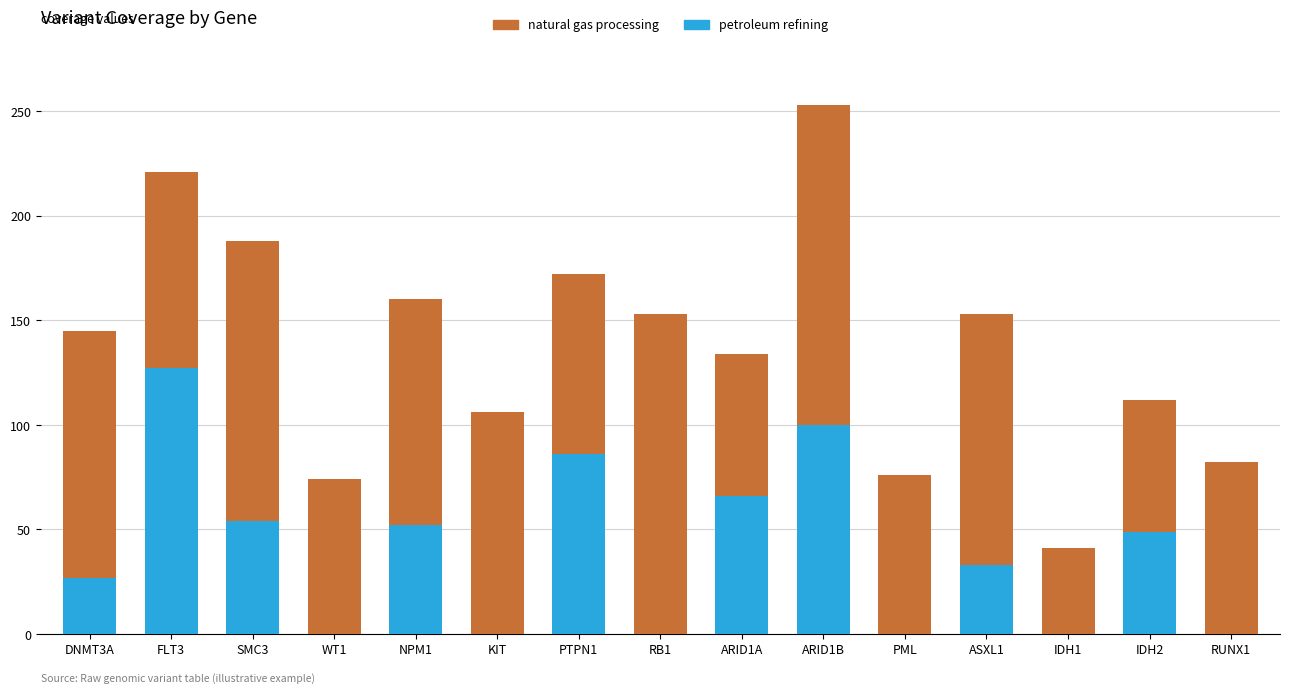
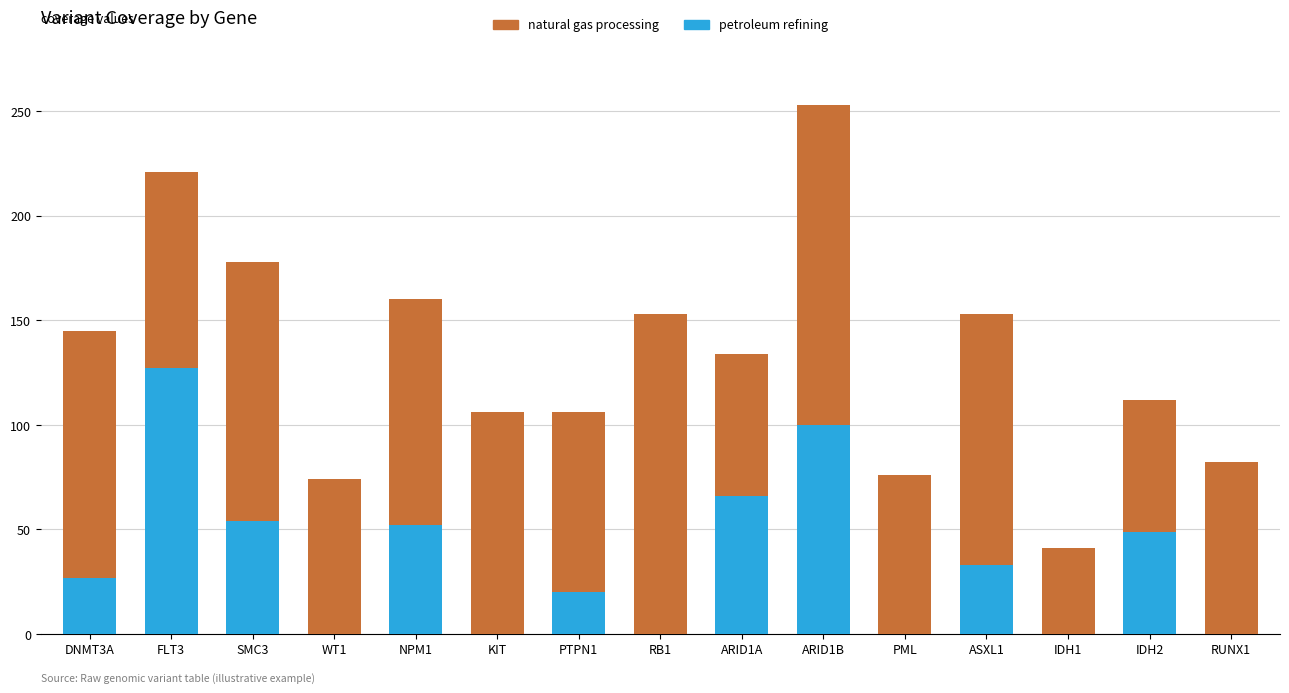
  {
    "petroleum refining": {
      "DNMT3A": 27,
      "FLT3": 127,
      "SMC3": 54,
      "WT1": 0,
      "NPM1": 52,
      "KIT": 0,
-     "PTPN1": 86,
+     "PTPN1": 20,
      "RB1": 0,
      "ARID1A": 66,
      "ARID1B": 100,
      "PML": 0,
      "ASXL1": 33,
      "IDH1": 0,
      "IDH2": 49,
      "RUNX1": 0
    },
    "natural gas processing": {
      "DNMT3A": 118,
      "FLT3": 94,
-     "SMC3": 134,
+     "SMC3": 124,
      "WT1": 74,
      "NPM1": 108,
      "KIT": 106,
      "PTPN1": 86,
      "RB1": 153,
      "ARID1A": 68,
      "ARID1B": 153,
      "PML": 76,
      "ASXL1": 120,
      "IDH1": 41,
      "IDH2": 63,
      "RUNX1": 82
    }
  }
